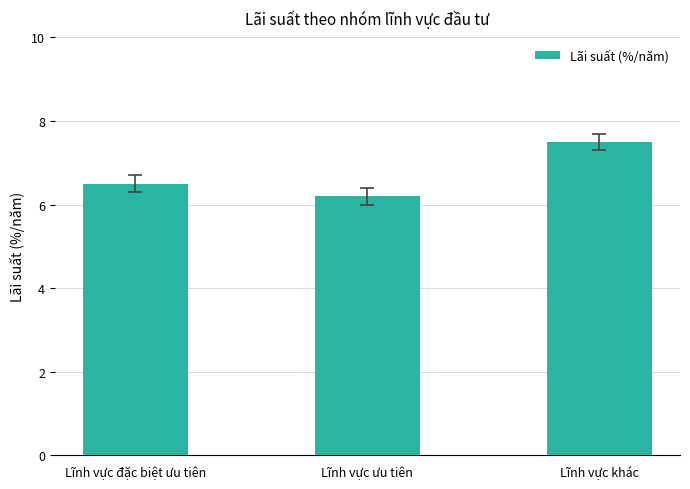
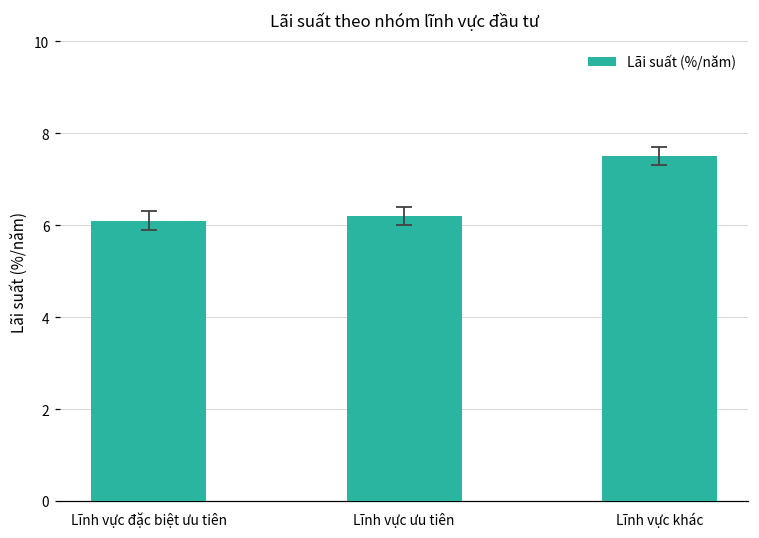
  {
    "Lãi suất (%/năm)": {
-     "Lĩnh vực đặc biệt ưu tiên": 6.5,
+     "Lĩnh vực đặc biệt ưu tiên": 6.1,
      "Lĩnh vực ưu tiên": 6.2,
      "Lĩnh vực khác": 7.5
    }
  }
